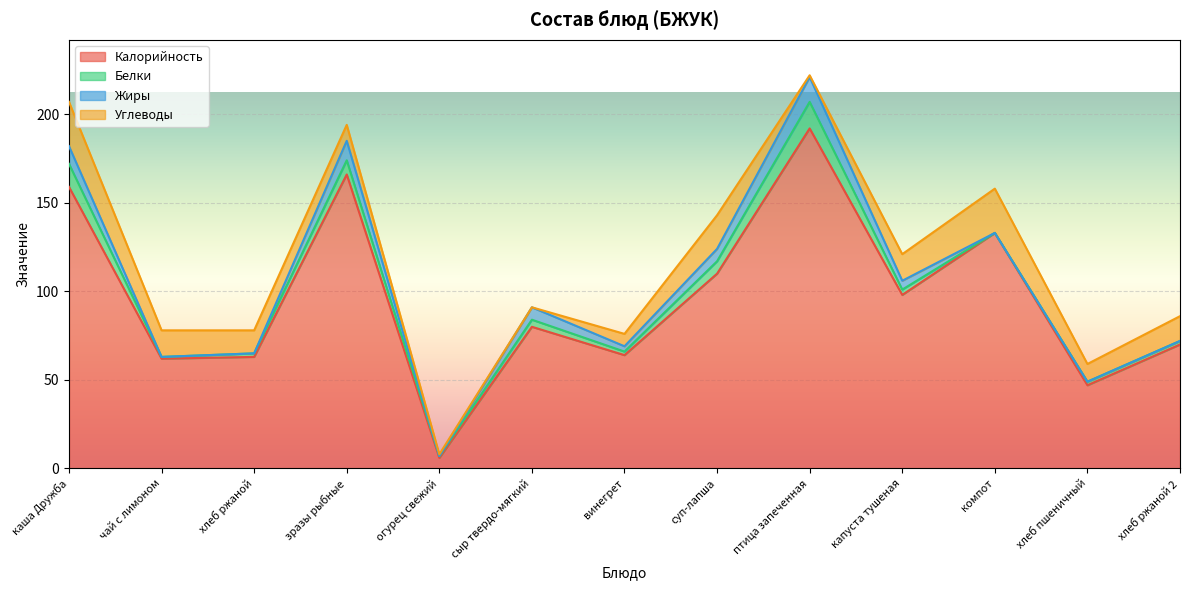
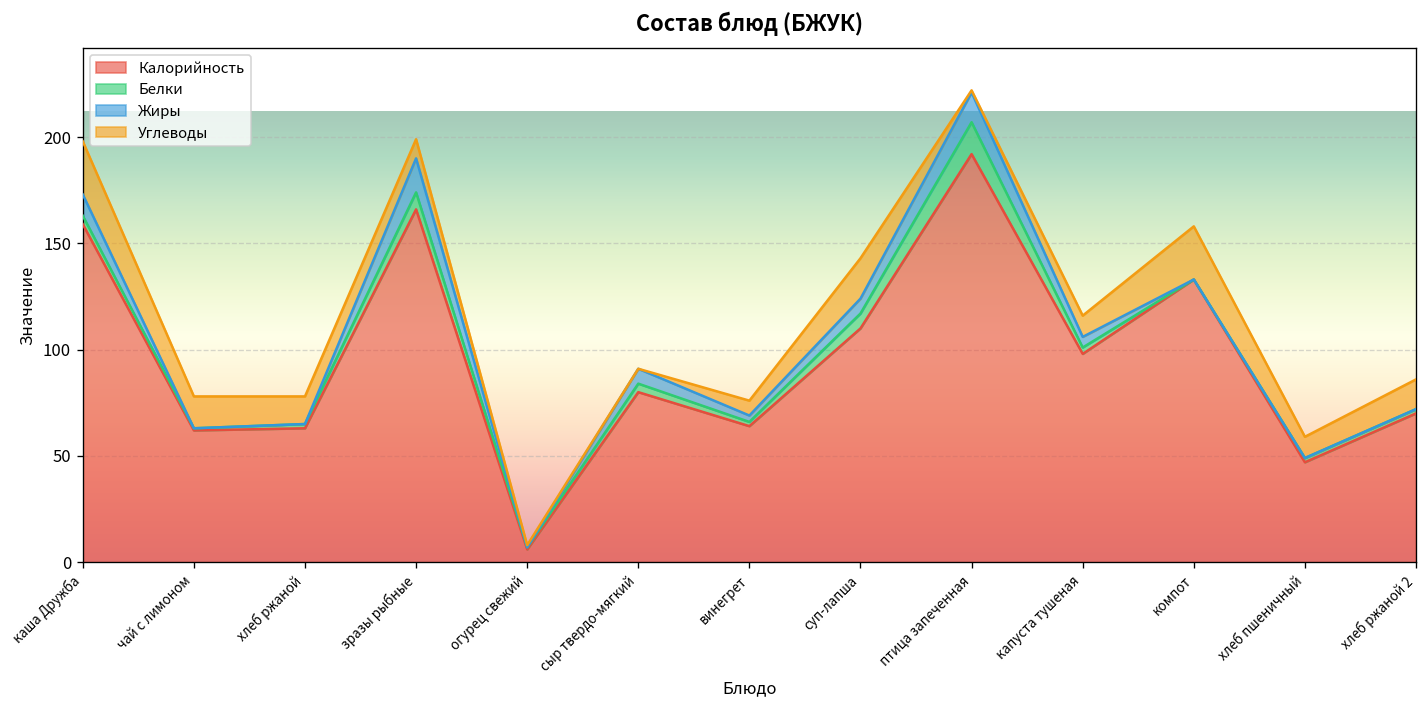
  {
    "Калорийность": {
      "каша Дружба": 159,
      "хлеб ржаной": 63,
      "зразы рыбные": 166,
      "сыр твердо-мягкий": 80,
      "винегрет": 64,
      "суп-лапша": 110,
      "птица запеченная": 192,
      "капуста тушеная": 98,
      "хлеб пшеничный": 47,
      "хлеб ржаной 2": 70
    },
    "Белки": {
-     "каша Дружба": 13,
+     "каша Дружба": 4,
      "зразы рыбные": 8,
      "сыр твердо-мягкий": 4,
      "винегрет": 2,
      "суп-лапша": 7,
      "птица запеченная": 15,
      "капуста тушеная": 3
    },
    "Жиры": {
      "каша Дружба": 10,
-     "зразы рыбные": 11,
+     "зразы рыбные": 16,
      "винегрет": 3,
      "суп-лапша": 7,
      "капуста тушеная": 5
    },
    "Углеводы": {
      "каша Дружба": 25,
      "чай с лимоном": 15,
      "хлеб ржаной": 13,
      "зразы рыбные": 9,
      "винегрет": 7,
      "суп-лапша": 19,
-     "капуста тушеная": 15,
+     "капуста тушеная": 10,
      "компот": 25,
      "хлеб пшеничный": 10,
      "хлеб ржаной 2": 14
    }
  }
